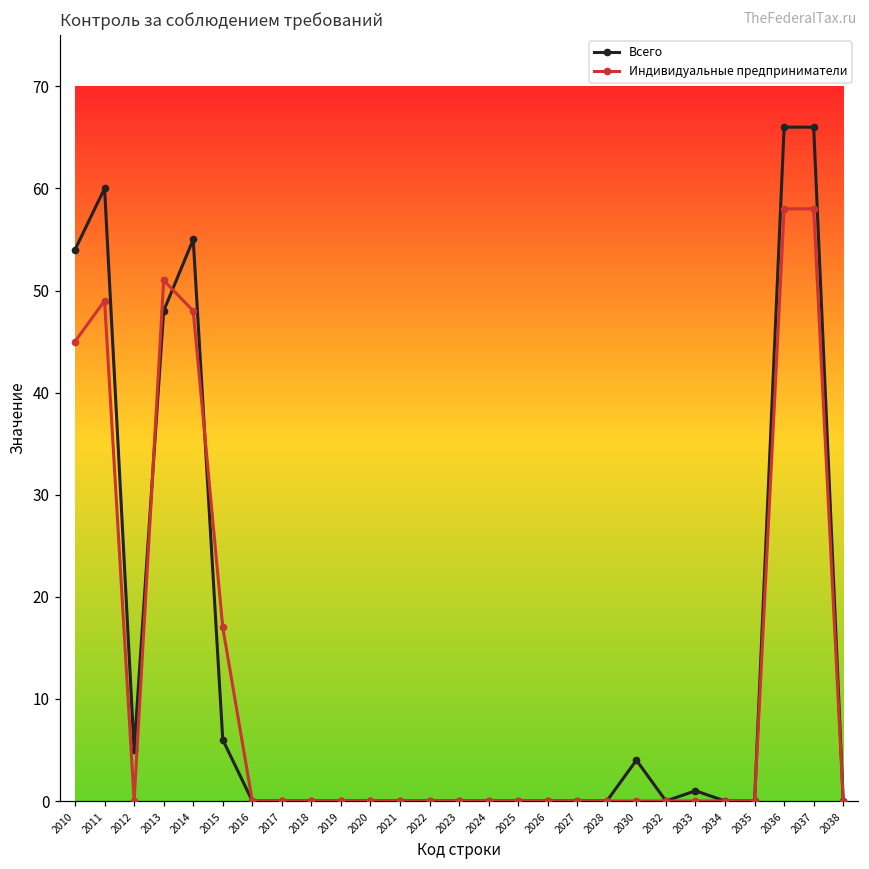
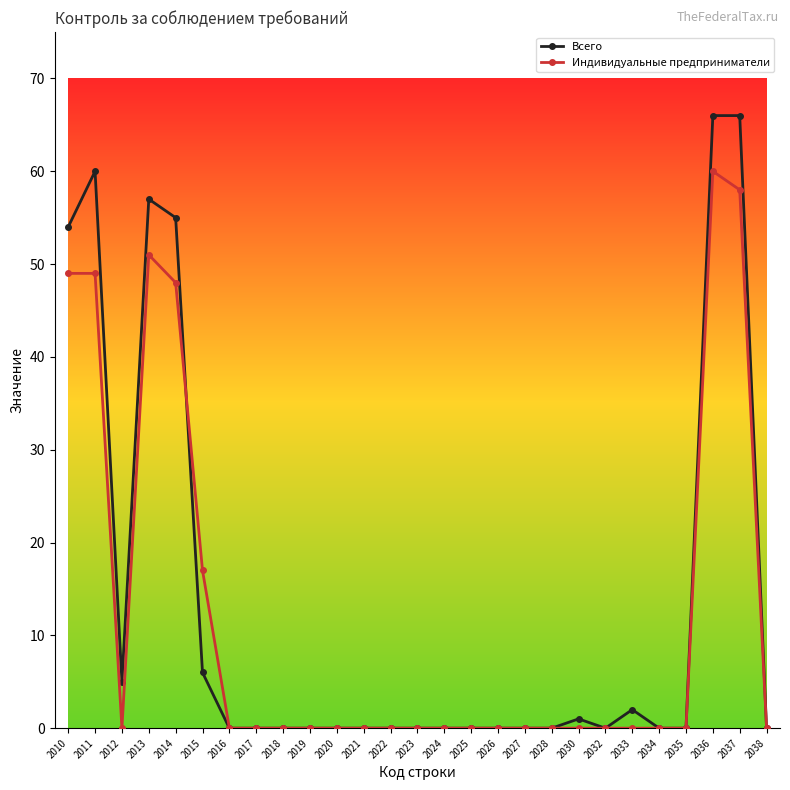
  {
    "Всего": {
      "2010": 54,
      "2011": 60,
      "2012": 5,
-     "2013": 48,
+     "2013": 57,
      "2014": 55,
      "2015": 6,
-     "2030": 4,
-     "2033": 1,
+     "2030": 1,
+     "2033": 2,
      "2036": 66,
      "2037": 66
    },
    "Индивидуальные предприниматели": {
-     "2010": 45,
+     "2010": 49,
      "2011": 49,
      "2012": 0,
      "2013": 51,
      "2014": 48,
      "2015": 17,
      "2030": 0,
      "2033": 0,
-     "2036": 58,
+     "2036": 60,
      "2037": 58
    }
  }
